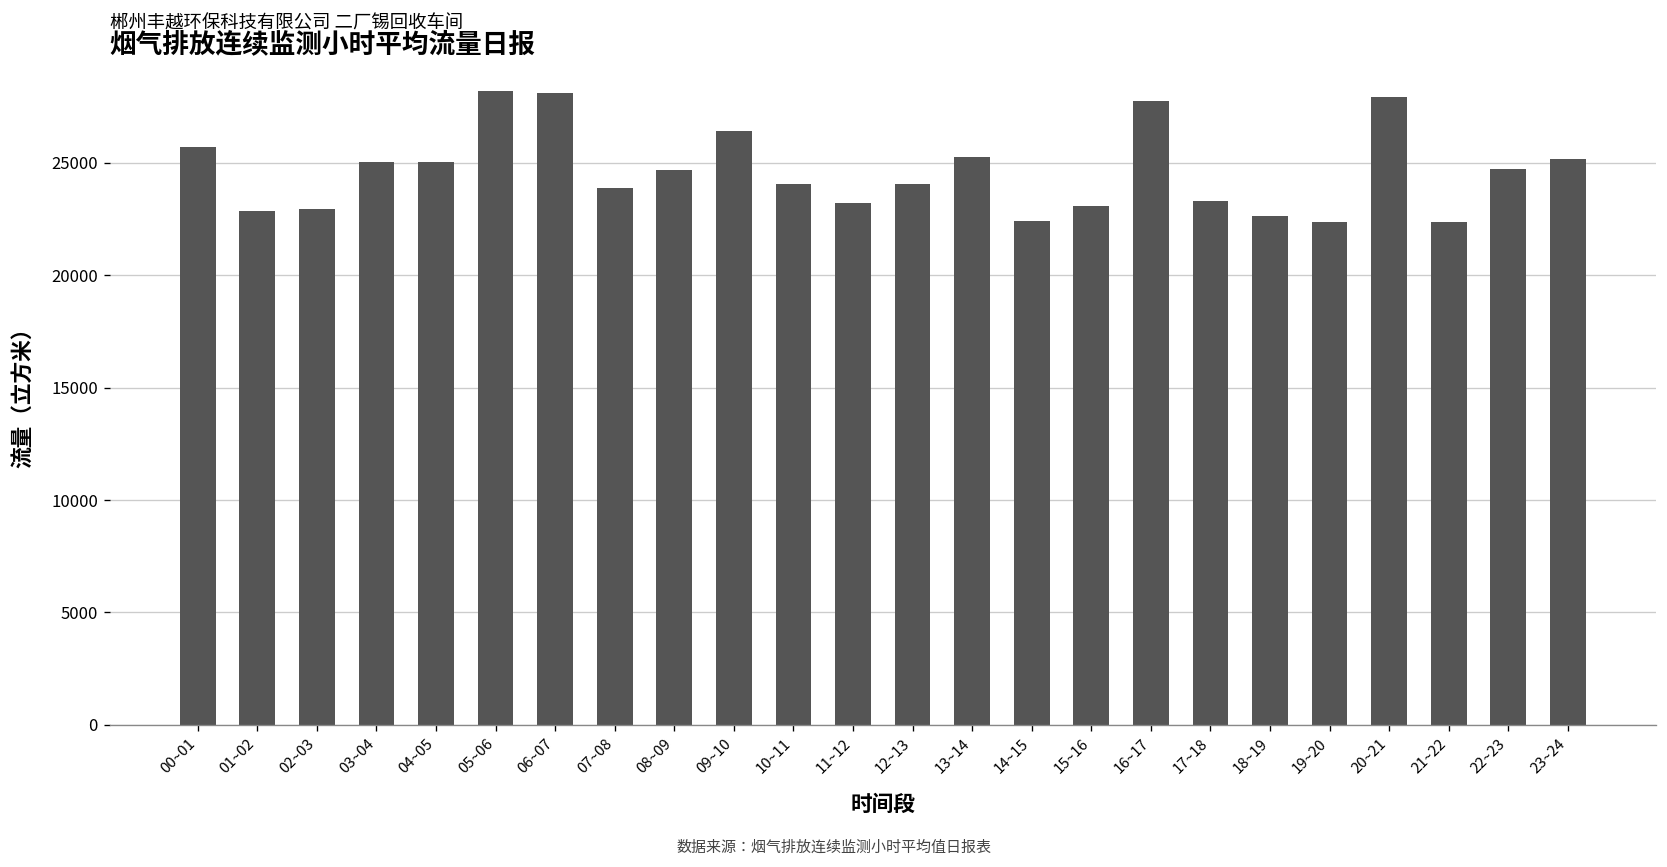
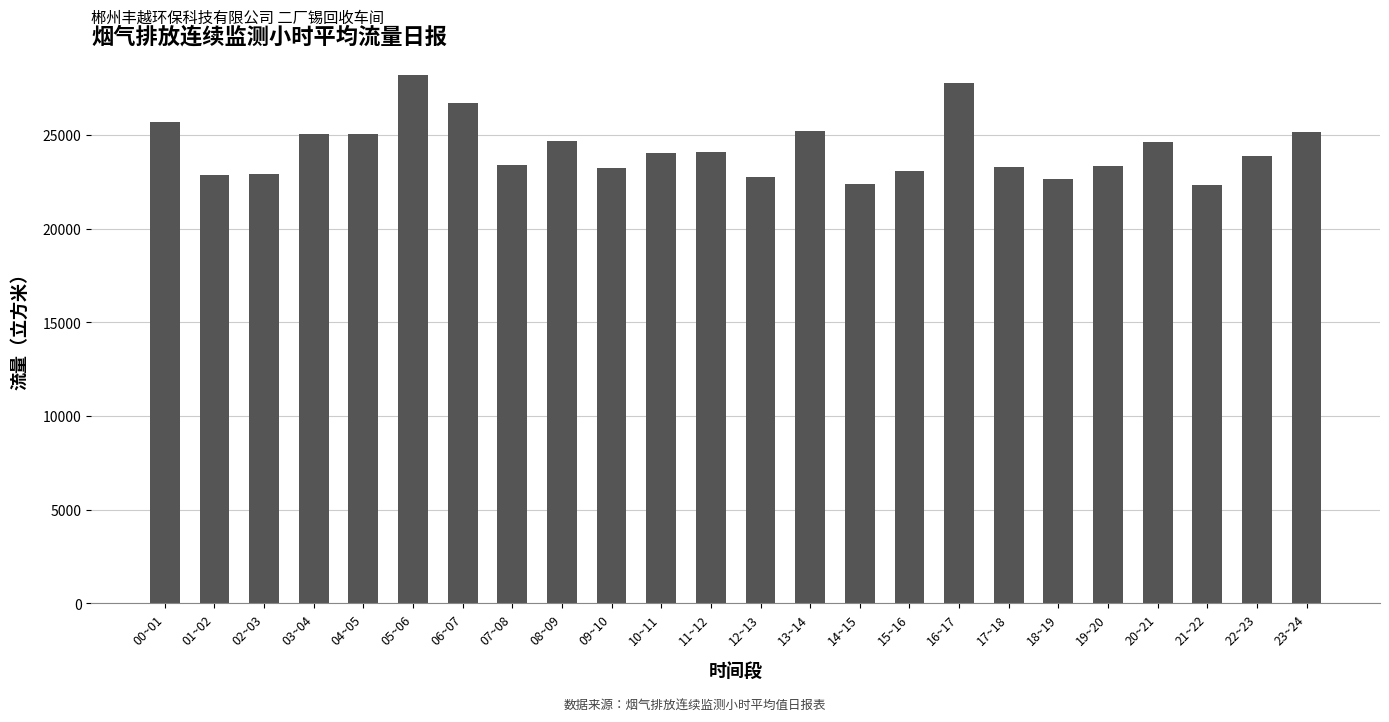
  {
    "00~01": 25700,
    "01~02": 22900,
    "02~03": 22900,
    "03~04": 25100,
    "04~05": 25100,
    "05~06": 28200,
-   "06~07": 28100,
-   "07~08": 23900,
+   "06~07": 26700,
+   "07~08": 23400,
    "08~09": 24700,
-   "09~10": 26400,
+   "09~10": 23200,
    "10~11": 24100,
-   "11~12": 23200,
-   "12~13": 24000,
+   "11~12": 24100,
+   "12~13": 22800,
    "13~14": 25200,
    "14~15": 22400,
    "15~16": 23100,
    "16~17": 27800,
    "17~18": 23300,
    "18~19": 22600,
-   "19~20": 22400,
-   "20~21": 27900,
+   "19~20": 23400,
+   "20~21": 24600,
    "21~22": 22400,
-   "22~23": 24700,
+   "22~23": 23900,
    "23~24": 25200
  }
